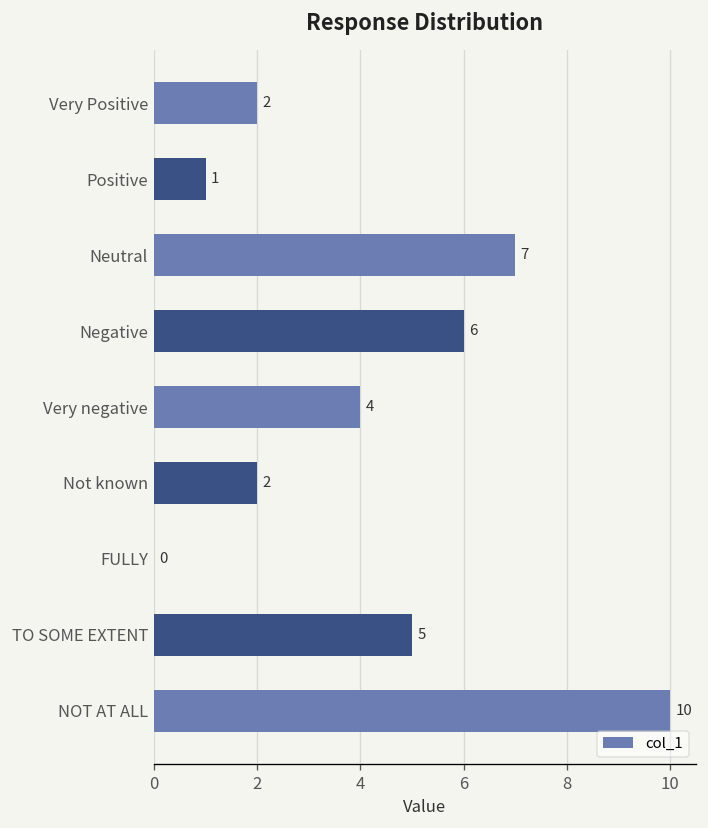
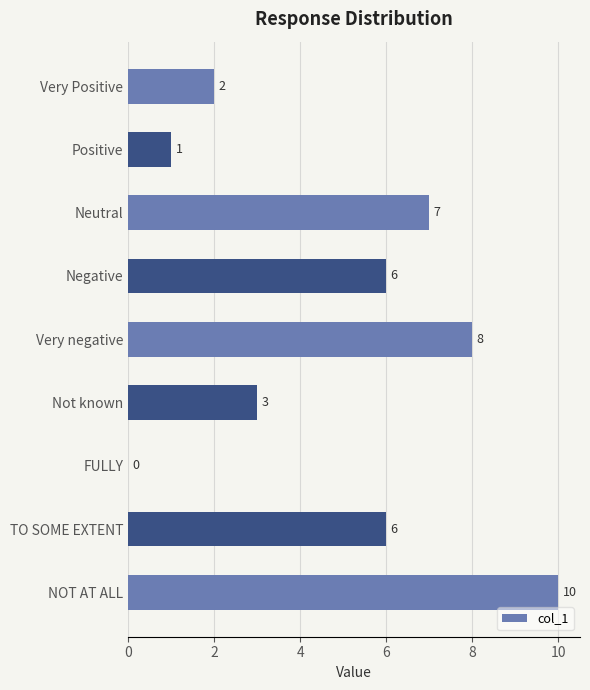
  {
    "Very Positive": 2,
    "Positive": 1,
    "Neutral": 7,
    "Negative": 6,
-   "Very negative": 4,
-   "Not known": 2,
+   "Very negative": 8,
+   "Not known": 3,
    "FULLY": 0,
-   "TO SOME EXTENT": 5,
+   "TO SOME EXTENT": 6,
    "NOT AT ALL": 10
  }
